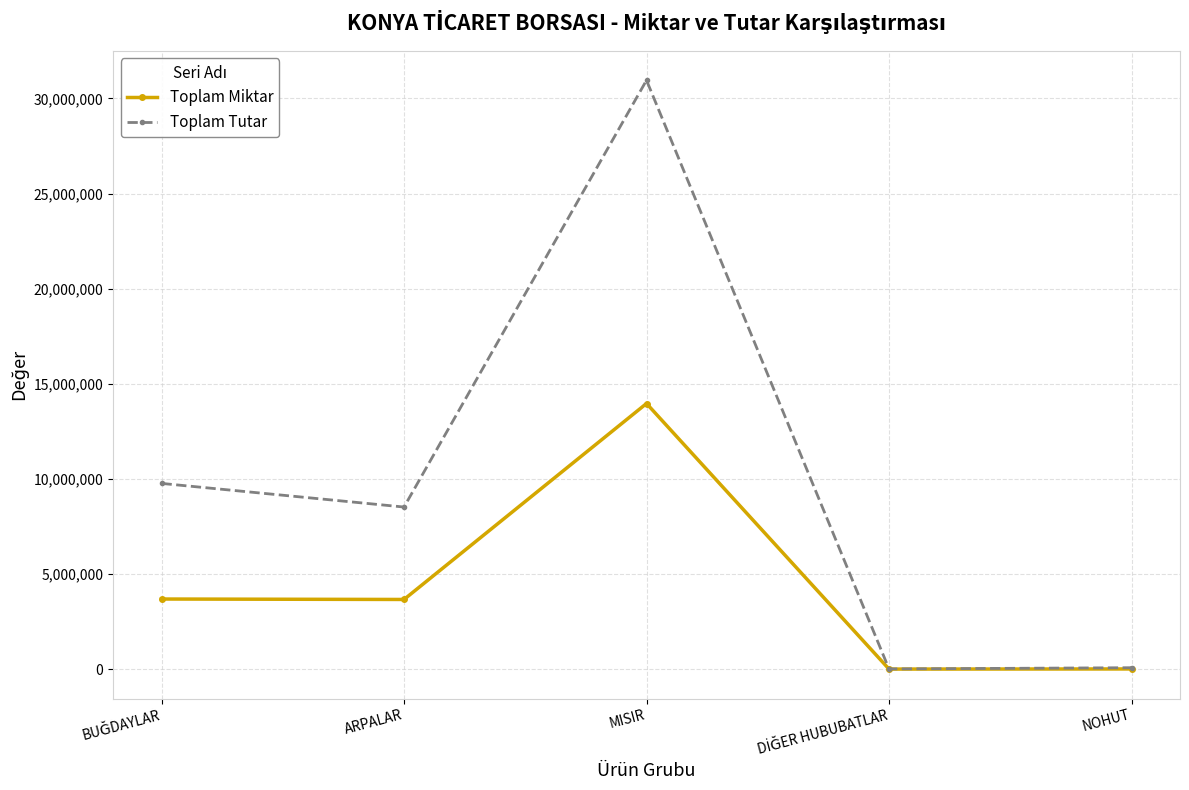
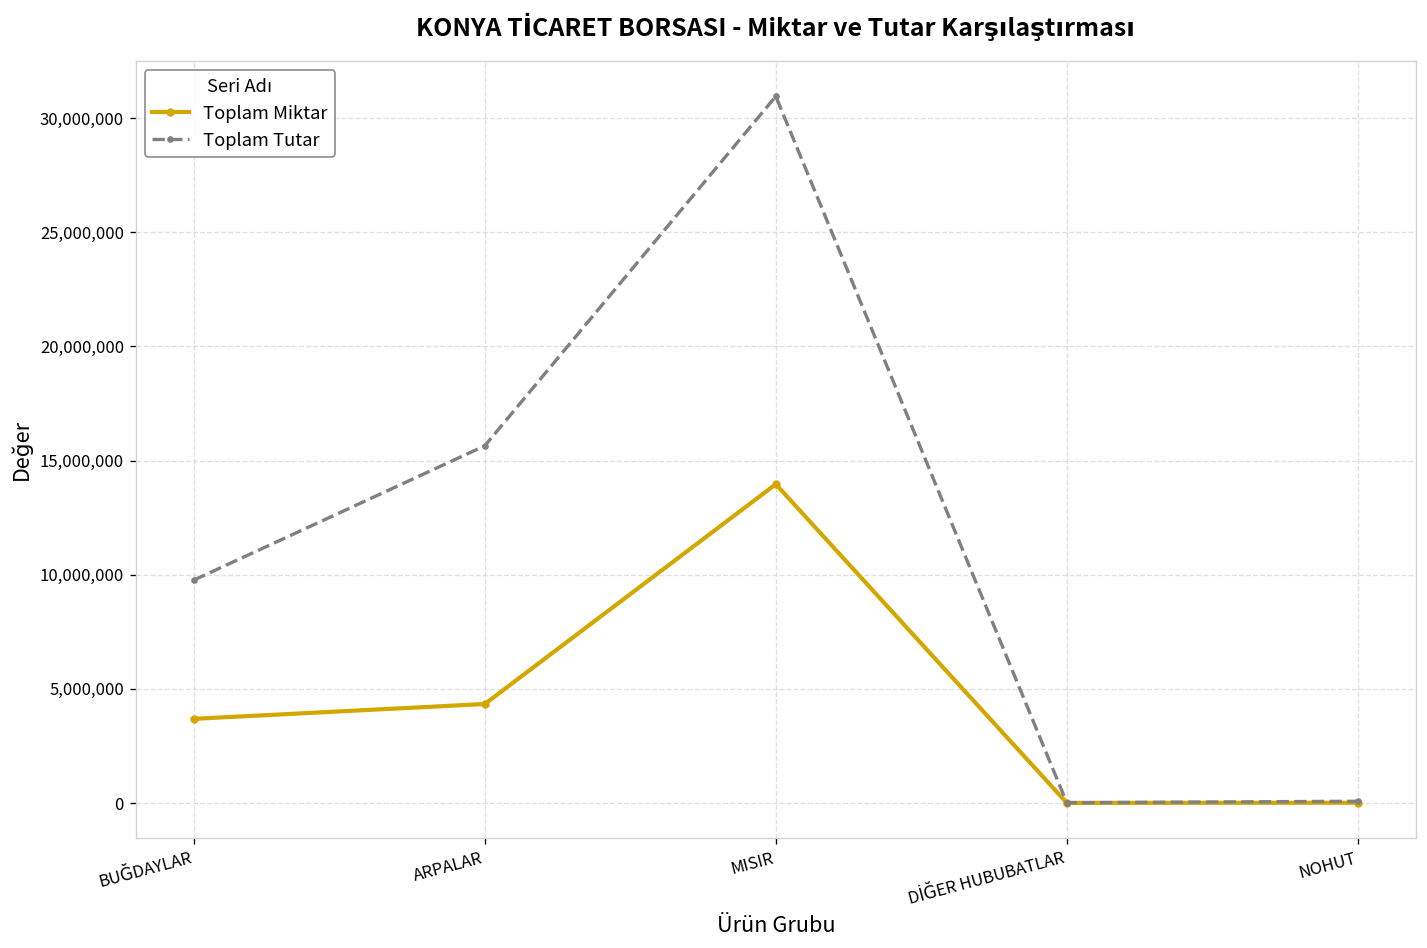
  {
    "Toplam Miktar": {
      "BUĞDAYLAR": "3,700,000",
-     "ARPALAR": "3,700,000",
+     "ARPALAR": "4,300,000",
      "MISIR": "14,000,000"
    },
    "Toplam Tutar": {
      "BUĞDAYLAR": "9,800,000",
-     "ARPALAR": "8,500,000",
+     "ARPALAR": "15,600,000",
      "MISIR": "31,000,000"
    }
  }
